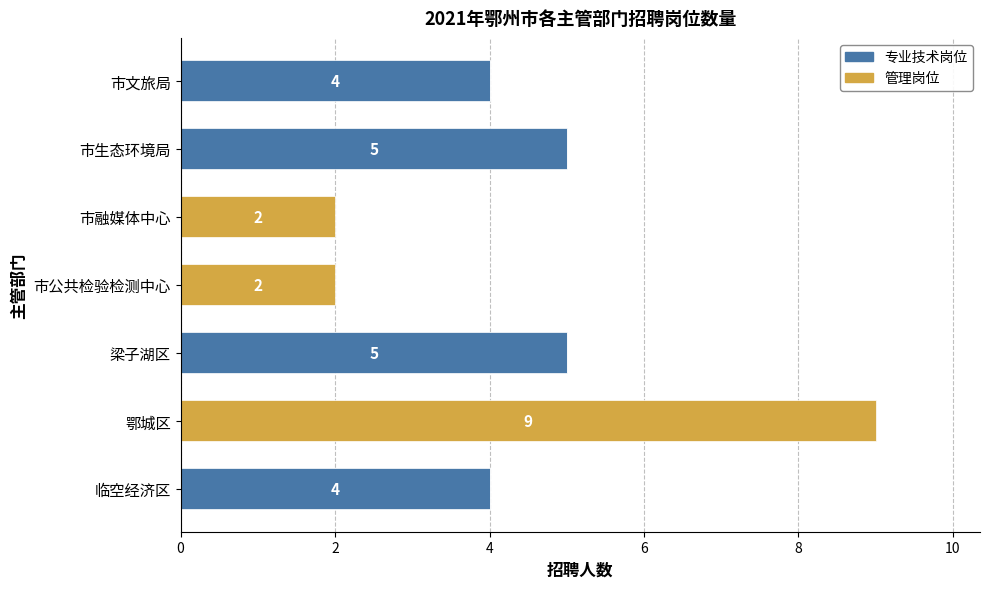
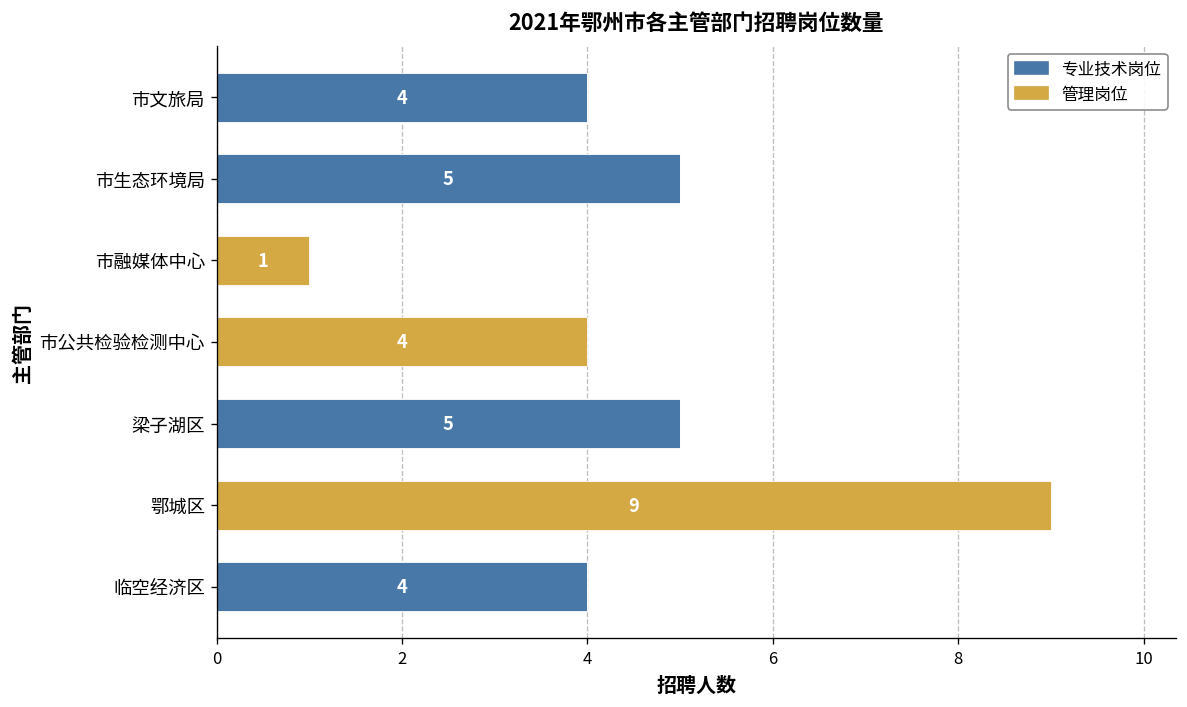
  {
    "专业技术岗位": {
      "市文旅局": 4,
      "市生态环境局": 5,
      "梁子湖区": 5,
      "临空经济区": 4
    },
    "管理岗位": {
-     "市融媒体中心": 2,
-     "市公共检验检测中心": 2,
+     "市融媒体中心": 1,
+     "市公共检验检测中心": 4,
      "鄂城区": 9
    }
  }
